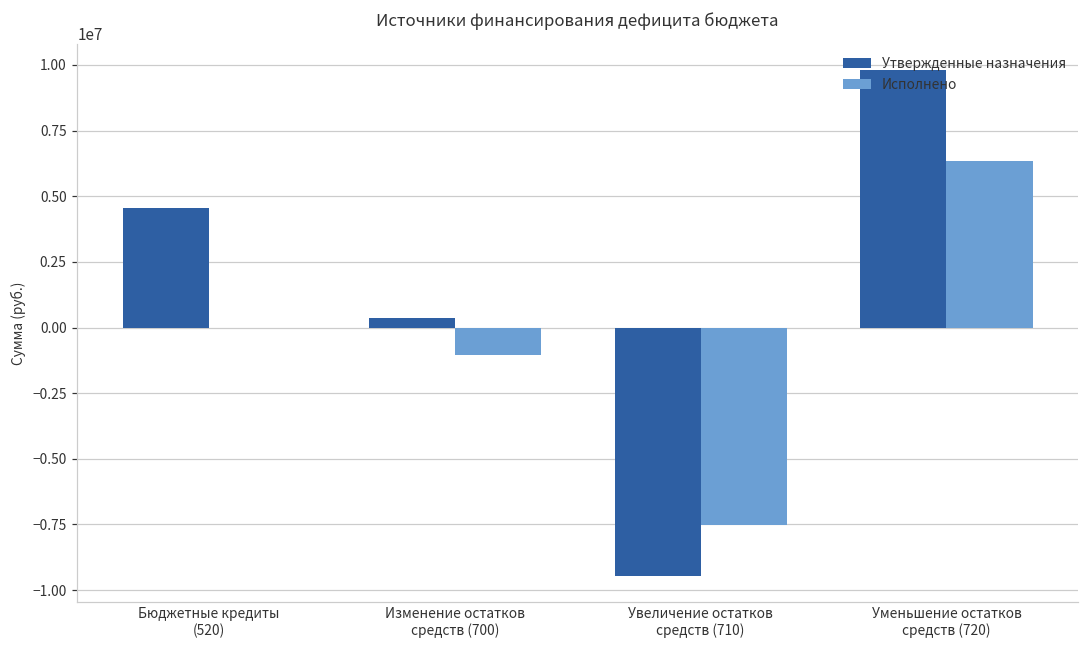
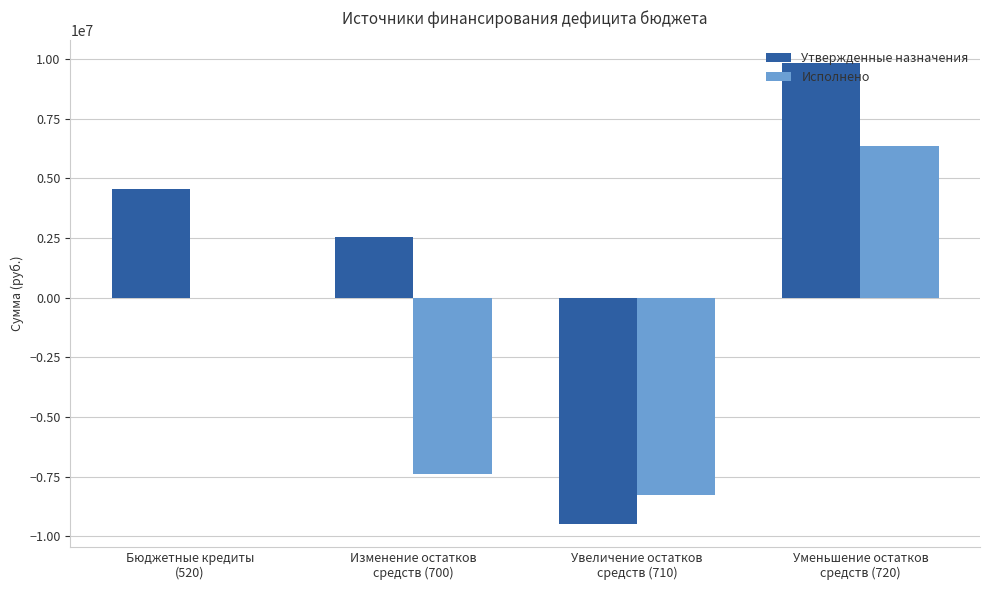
  {
    "Утвержденные назначения": {
      "Бюджетные кредиты (520)": 4500000,
-     "Изменение остатков средств (700)": 300000,
+     "Изменение остатков средств (700)": 2500000,
      "Увеличение остатков средств (710)": -9500000,
      "Уменьшение остатков средств (720)": 9800000
    },
    "Исполнено": {
      "Бюджетные кредиты (520)": 0,
-     "Изменение остатков средств (700)": -1000000,
-     "Увеличение остатков средств (710)": -7500000,
+     "Изменение остатков средств (700)": -7400000,
+     "Увеличение остатков средств (710)": -8300000,
      "Уменьшение остатков средств (720)": 6300000
    }
  }
